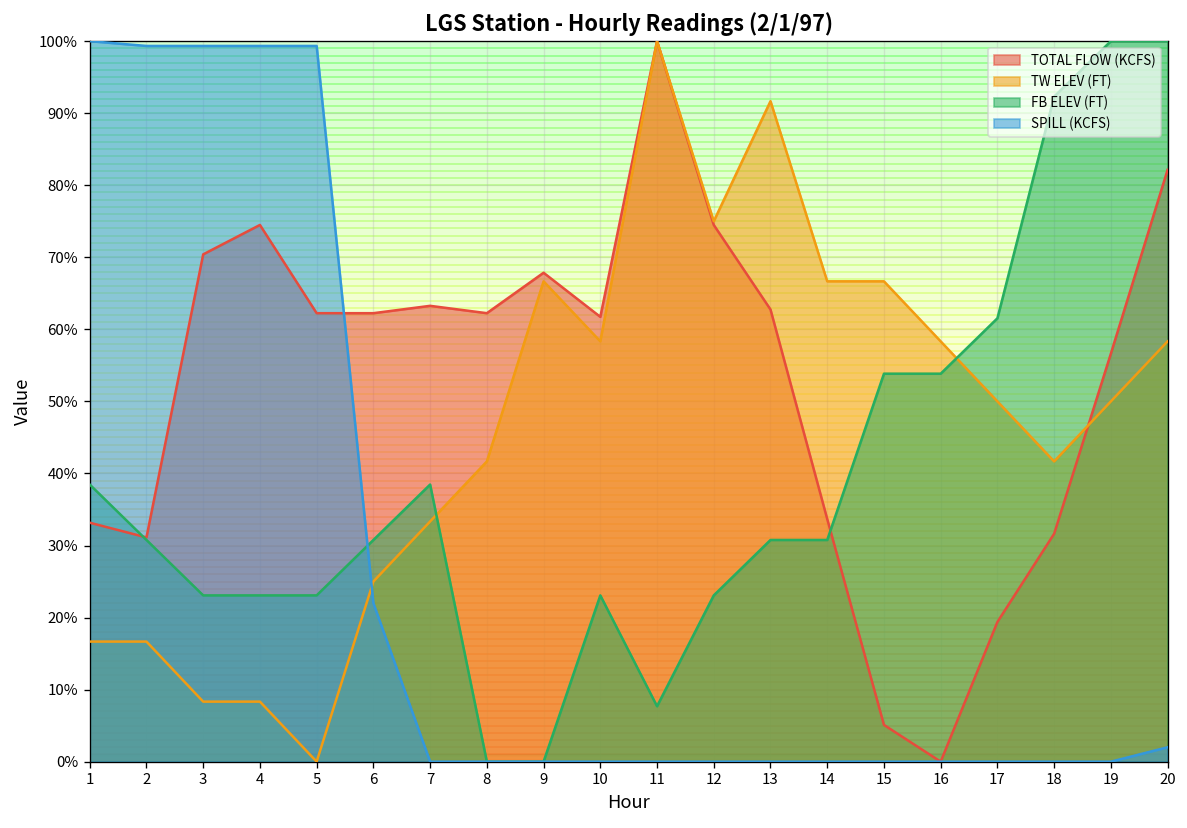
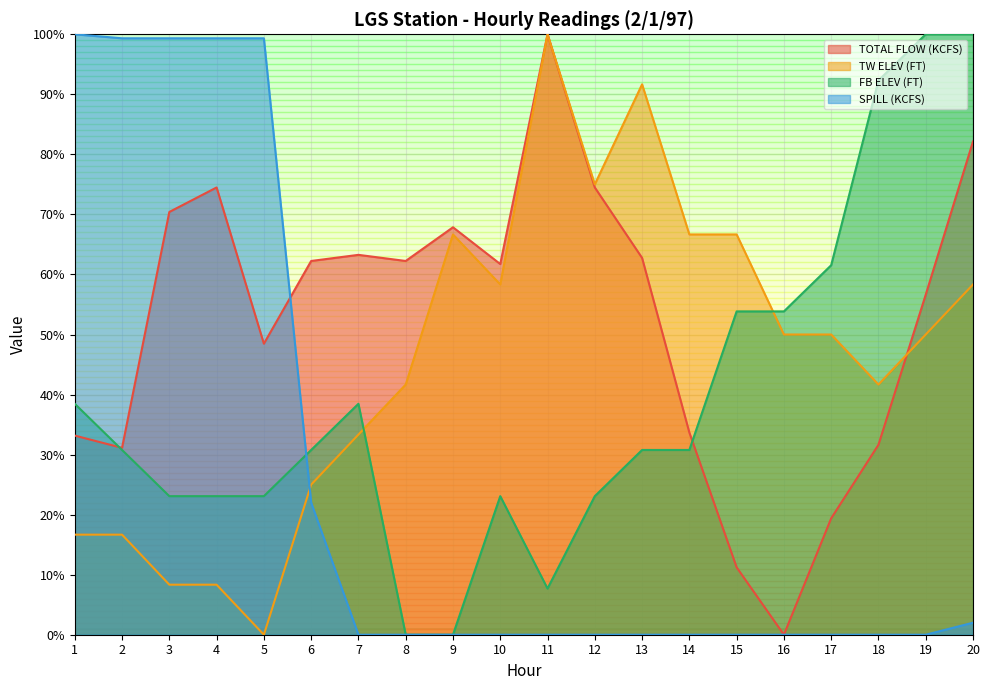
  {
    "TOTAL FLOW (KCFS)": {
      "1": "33%",
      "3": "70%",
      "4": "74%",
-     "5": "62%",
+     "5": "48%",
      "6": "62%",
      "7": "63%",
      "8": "62%",
      "9": "68%",
      "10": "62%",
      "12": "74%",
      "13": "63%",
      "14": "34%",
-     "15": "5%",
+     "15": "11%",
      "17": "19%",
      "18": "32%",
      "19": "57%",
      "20": "82%"
    },
    "TW ELEV (FT)": {
      "1": "17%",
      "2": "17%",
      "3": "8%",
      "4": "8%",
      "5": "0%",
      "6": "25%",
      "7": "33%",
      "8": "42%",
      "9": "67%",
      "10": "58%",
      "12": "75%",
      "13": "92%",
      "14": "67%",
      "15": "67%",
-     "16": "58%",
+     "16": "50%",
      "17": "50%",
      "18": "42%",
      "19": "50%",
      "20": "58%"
    },
    "FB ELEV (FT)": {
      "1": "38%",
      "3": "23%",
      "4": "23%",
      "5": "23%",
      "6": "31%",
      "7": "38%",
      "10": "23%",
      "11": "8%",
      "12": "23%",
      "13": "31%",
      "14": "31%",
      "15": "54%",
      "16": "54%",
      "17": "62%",
      "19": "100%",
      "20": "100%"
    },
    "SPILL (KCFS)": {
      "1": "100%",
      "2": "99%",
      "3": "99%",
      "4": "99%",
      "5": "99%",
      "6": "22%",
      "7": "0%",
      "10": "0%",
      "11": "0%",
      "12": "0%",
      "13": "0%",
      "14": "0%",
      "15": "0%",
      "17": "0%",
      "18": "0%",
      "19": "0%",
      "20": "2%"
    }
  }
